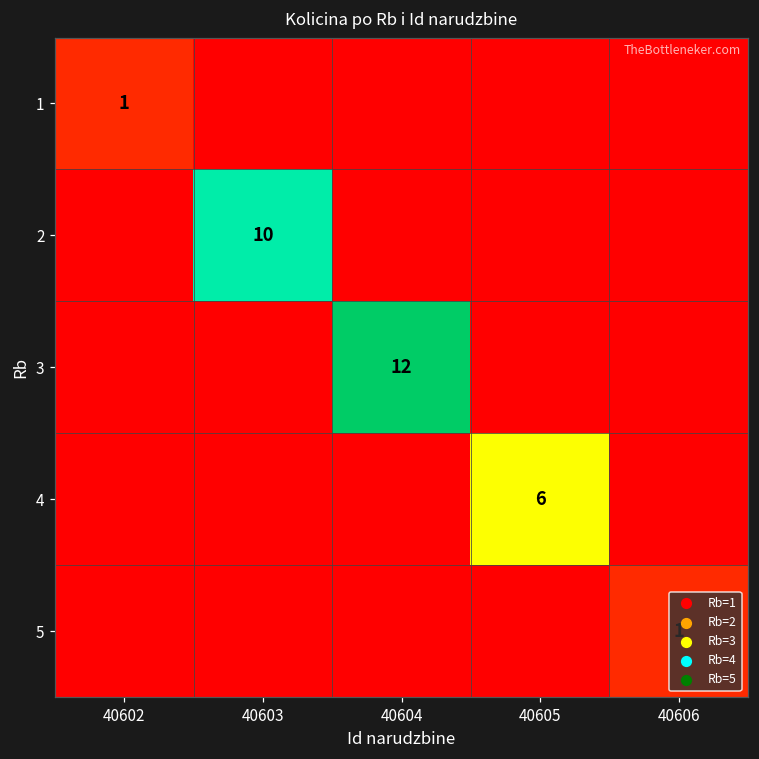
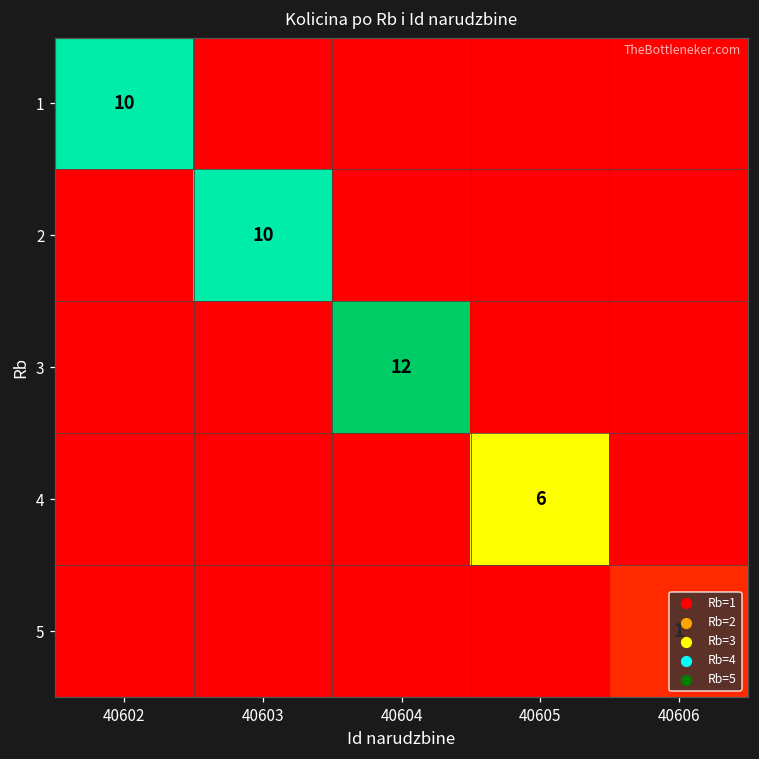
  {
    "1": {
-     "40602": 1
+     "40602": 10
    },
    "2": {
      "40603": 10
    },
    "3": {
      "40604": 12
    },
    "4": {
      "40605": 6
    }
  }
